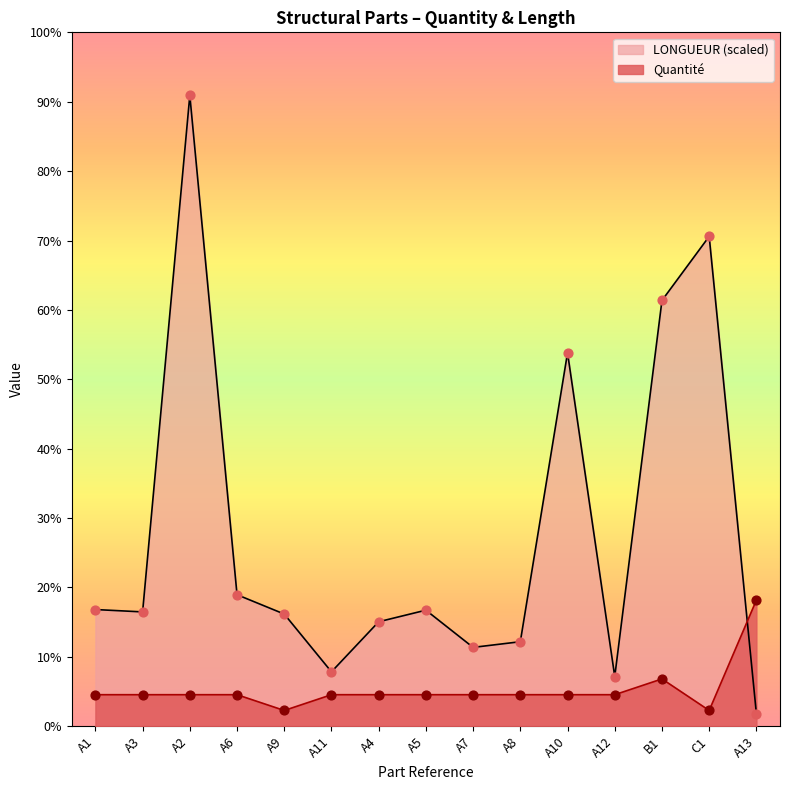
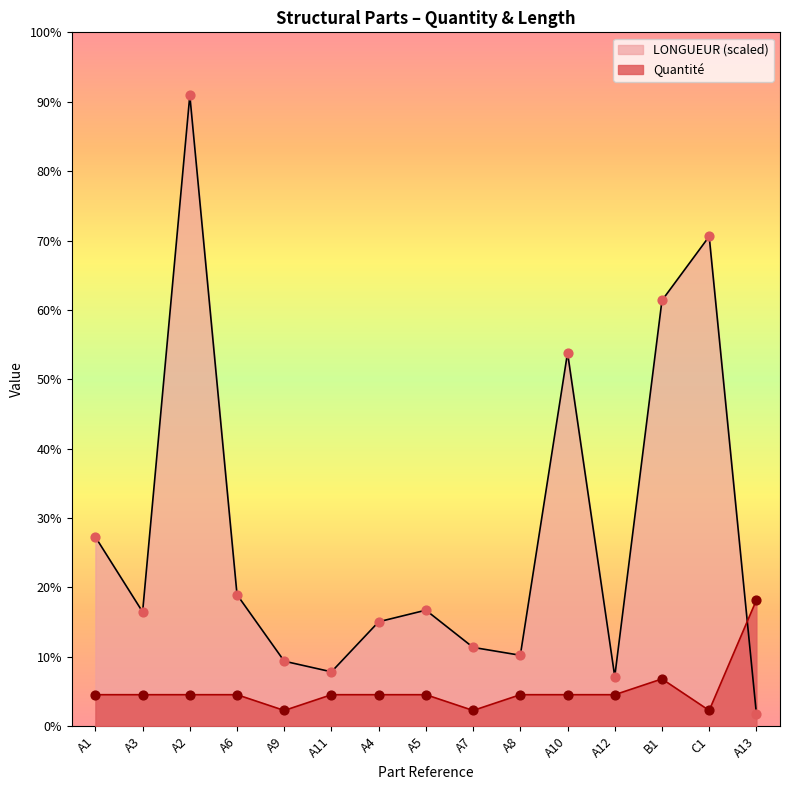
  {
    "LONGUEUR (scaled)": {
-     "A1": "17%",
+     "A1": "27%",
      "A3": "16%",
      "A2": "91%",
      "A6": "19%",
-     "A9": "16%",
+     "A9": "9%",
      "A11": "8%",
      "A4": "15%",
      "A5": "17%",
      "A7": "11%",
-     "A8": "12%",
+     "A8": "10%",
      "A10": "54%",
      "A12": "7%",
      "B1": "61%",
      "C1": "71%",
      "A13": "2%"
    },
    "Quantité": {
      "A1": "5%",
      "A3": "5%",
      "A2": "5%",
      "A6": "5%",
      "A9": "2%",
      "A11": "5%",
      "A4": "5%",
      "A5": "5%",
-     "A7": "5%",
+     "A7": "2%",
      "A8": "5%",
      "A10": "5%",
      "A12": "5%",
      "B1": "7%",
      "C1": "2%",
      "A13": "18%"
    }
  }
